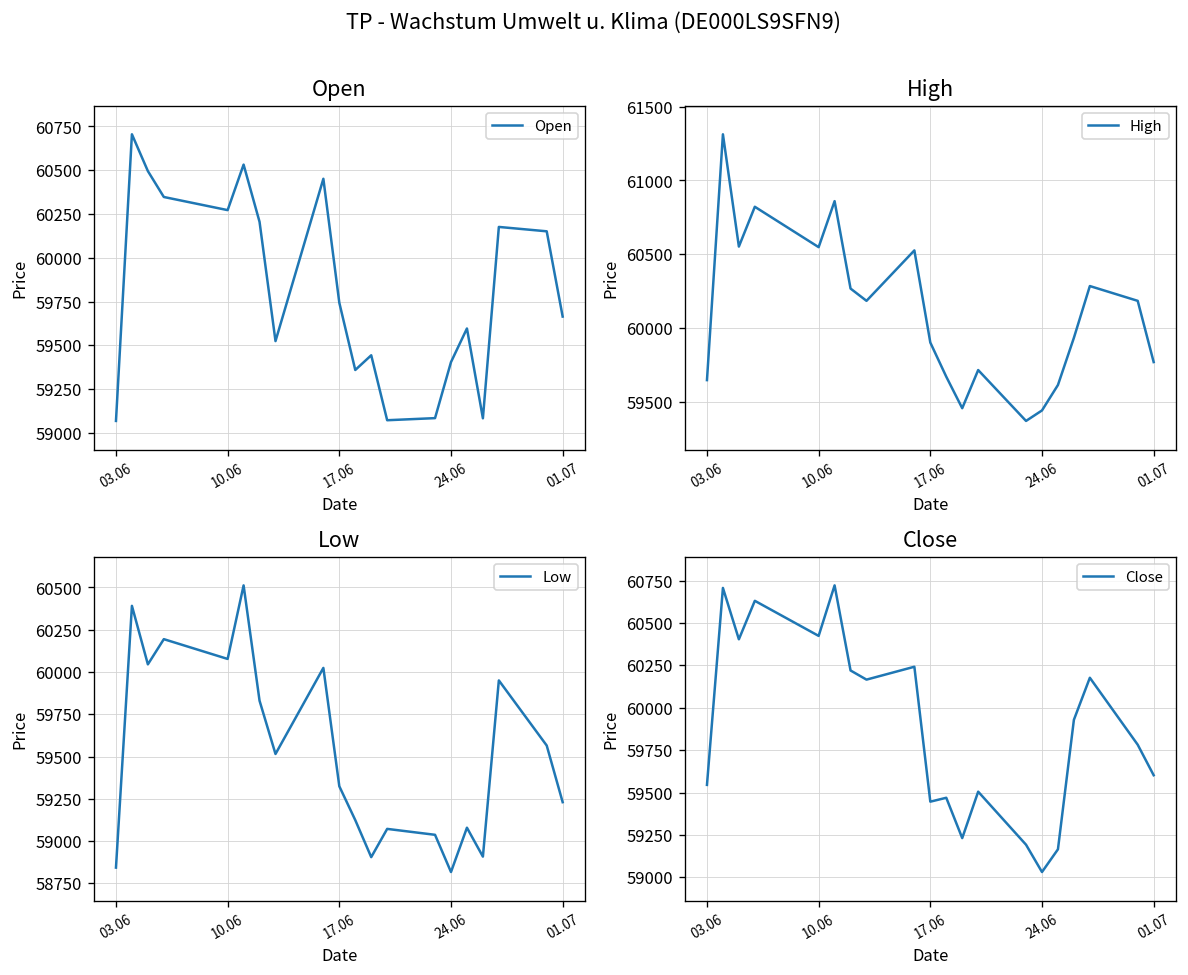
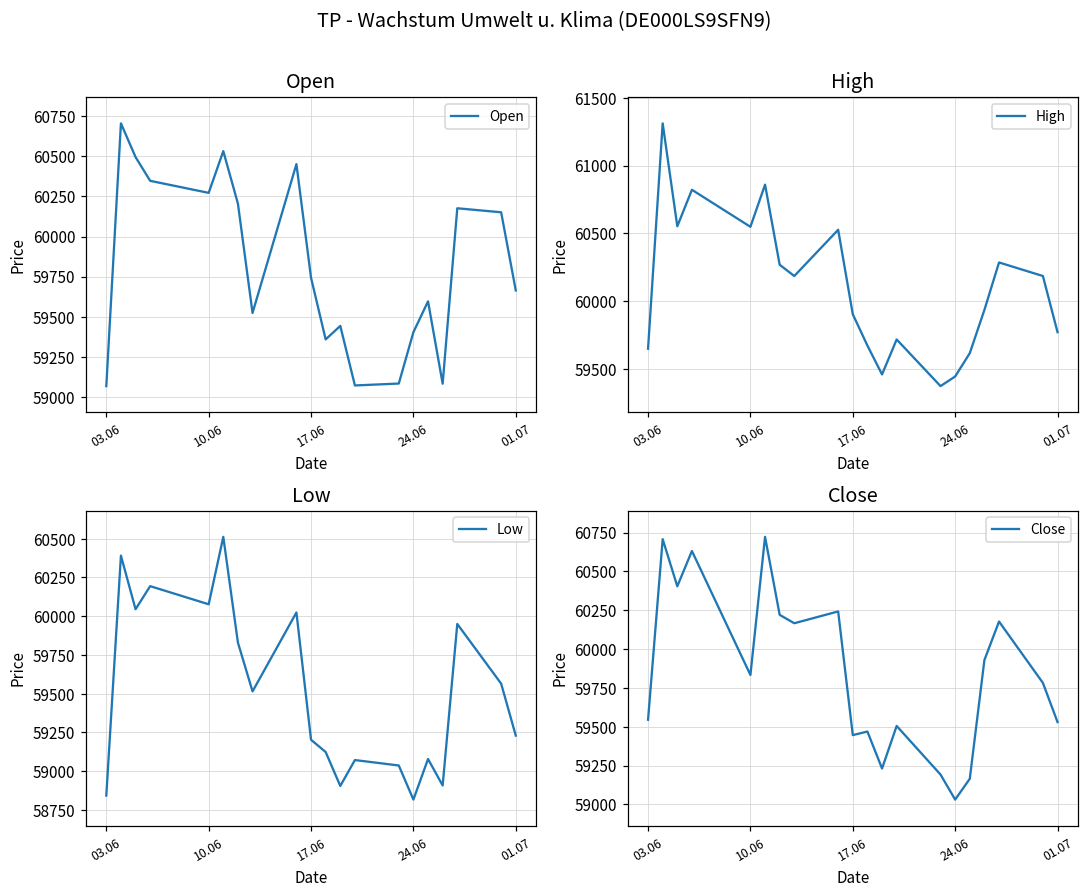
  {
    "Open": {
      "03.06": 59070,
      "10.06": 60270,
      "17.06": 59740,
      "24.06": 59400,
      "01.07": 59660
    },
    "High": {
      "03.06": 59650,
      "10.06": 60550,
      "17.06": 59900,
      "24.06": 59450,
      "01.07": 59770
    },
    "Low": {
      "03.06": 58840,
      "10.06": 60080,
-     "17.06": 59320,
+     "17.06": 59200,
      "24.06": 58820,
      "01.07": 59230
    },
    "Close": {
      "03.06": 59550,
-     "10.06": 60420,
+     "10.06": 59830,
      "17.06": 59450,
      "24.06": 59030,
-     "01.07": 59600
+     "01.07": 59530
    }
  }
